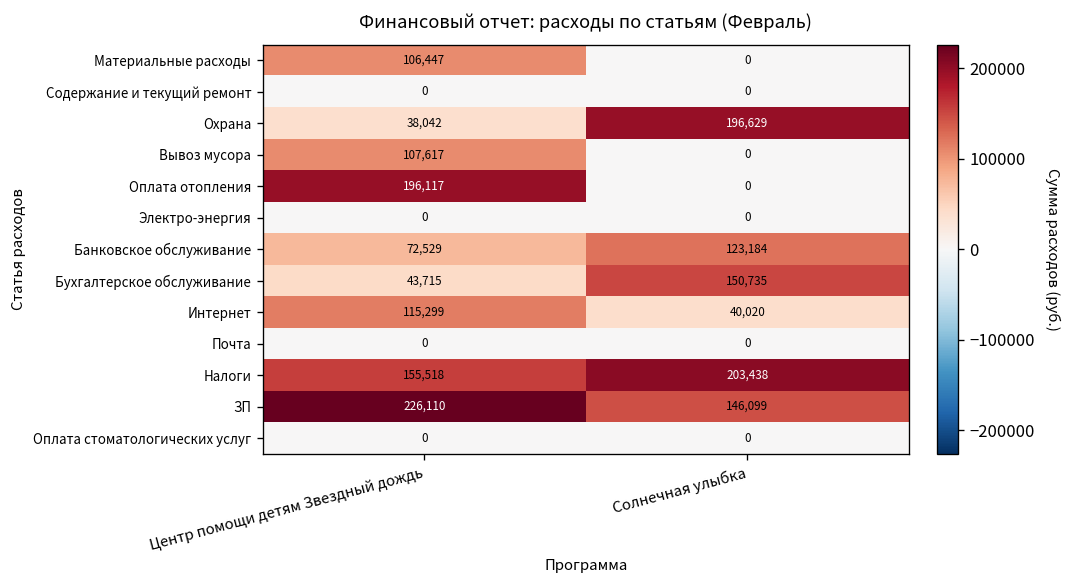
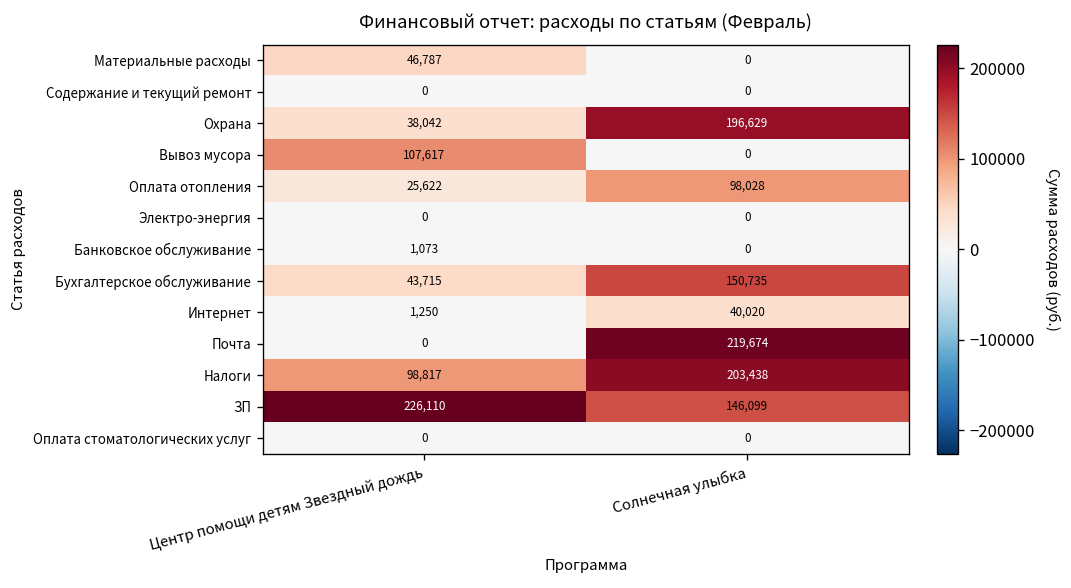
  {
    "Материальные расходы": {
-     "Центр помощи детям Звездный дождь": "106,447",
+     "Центр помощи детям Звездный дождь": "46,787",
      "Солнечная улыбка": "0"
    },
    "Содержание и текущий ремонт": {
      "Центр помощи детям Звездный дождь": "0",
      "Солнечная улыбка": "0"
    },
    "Охрана": {
      "Центр помощи детям Звездный дождь": "38,042",
      "Солнечная улыбка": "196,629"
    },
    "Вывоз мусора": {
      "Центр помощи детям Звездный дождь": "107,617",
      "Солнечная улыбка": "0"
    },
    "Оплата отопления": {
-     "Центр помощи детям Звездный дождь": "196,117",
-     "Солнечная улыбка": "0"
+     "Центр помощи детям Звездный дождь": "25,622",
+     "Солнечная улыбка": "98,028"
    },
    "Электро-энергия": {
      "Центр помощи детям Звездный дождь": "0",
      "Солнечная улыбка": "0"
    },
    "Банковское обслуживание": {
-     "Центр помощи детям Звездный дождь": "72,529",
-     "Солнечная улыбка": "123,184"
+     "Центр помощи детям Звездный дождь": "1,073",
+     "Солнечная улыбка": "0"
    },
    "Бухгалтерское обслуживание": {
      "Центр помощи детям Звездный дождь": "43,715",
      "Солнечная улыбка": "150,735"
    },
    "Интернет": {
-     "Центр помощи детям Звездный дождь": "115,299",
+     "Центр помощи детям Звездный дождь": "1,250",
      "Солнечная улыбка": "40,020"
    },
    "Почта": {
      "Центр помощи детям Звездный дождь": "0",
-     "Солнечная улыбка": "0"
+     "Солнечная улыбка": "219,674"
    },
    "Налоги": {
-     "Центр помощи детям Звездный дождь": "155,518",
+     "Центр помощи детям Звездный дождь": "98,817",
      "Солнечная улыбка": "203,438"
    },
    "ЗП": {
      "Центр помощи детям Звездный дождь": "226,110",
      "Солнечная улыбка": "146,099"
    },
    "Оплата стоматологических услуг": {
      "Центр помощи детям Звездный дождь": "0",
      "Солнечная улыбка": "0"
    }
  }
